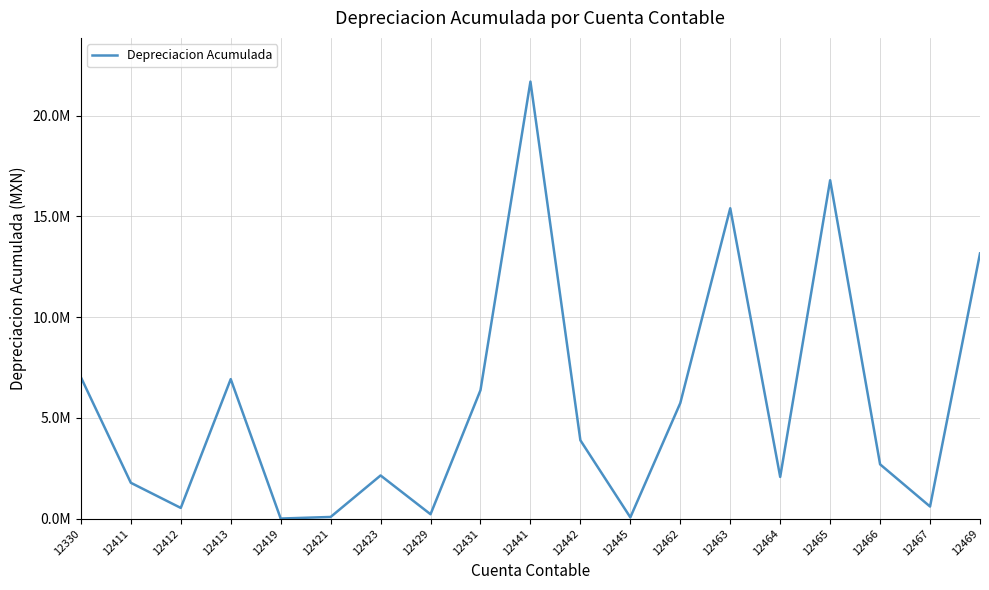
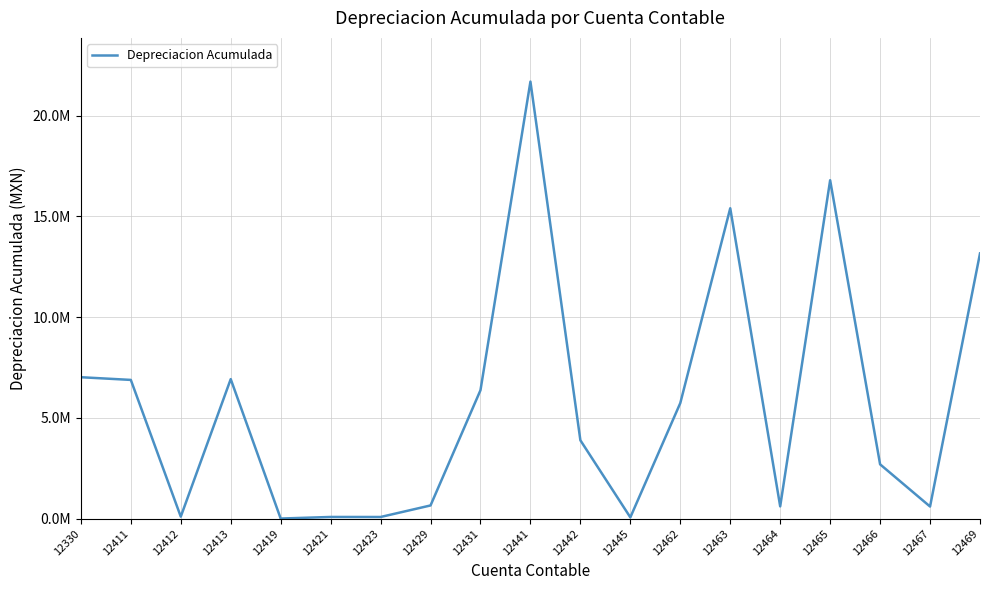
  {
    "12330": 7000000,
-   "12411": 1800000,
-   "12412": 500000,
+   "12411": 6900000,
+   "12412": 100000,
    "12413": 6900000,
    "12419": 0,
    "12421": 100000,
-   "12423": 2100000,
-   "12429": 200000,
+   "12423": 100000,
+   "12429": 700000,
    "12431": 6400000,
    "12441": 21700000,
    "12442": 3900000,
    "12445": 100000,
    "12462": 5700000,
    "12463": 15400000,
-   "12464": 2100000,
+   "12464": 600000,
    "12465": 16800000,
    "12466": 2700000,
    "12467": 600000,
    "12469": 13200000
  }
